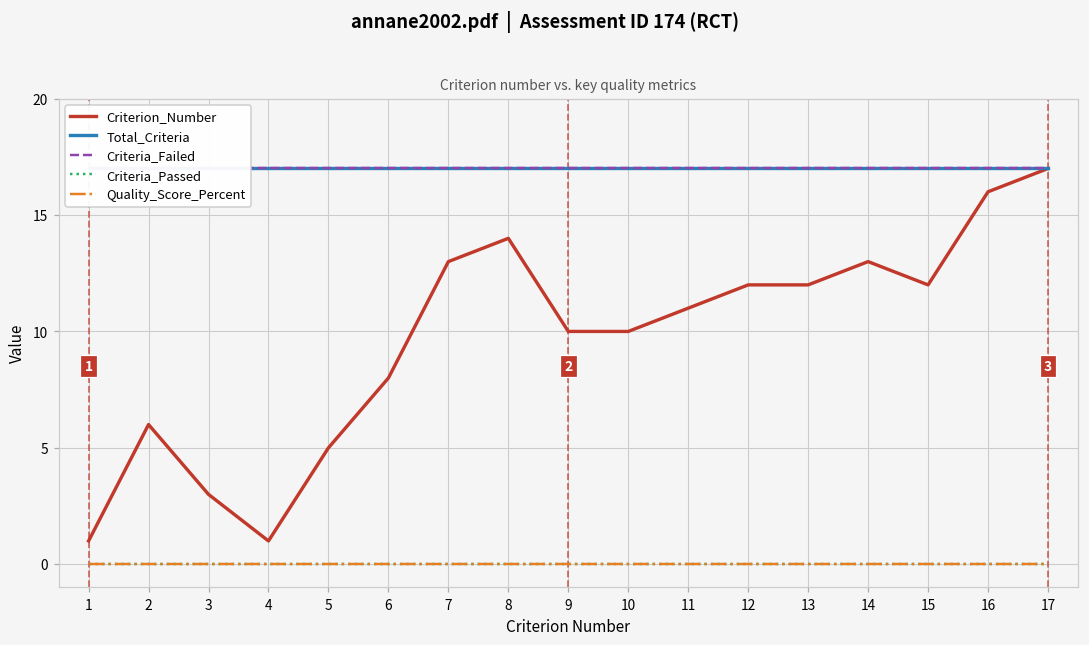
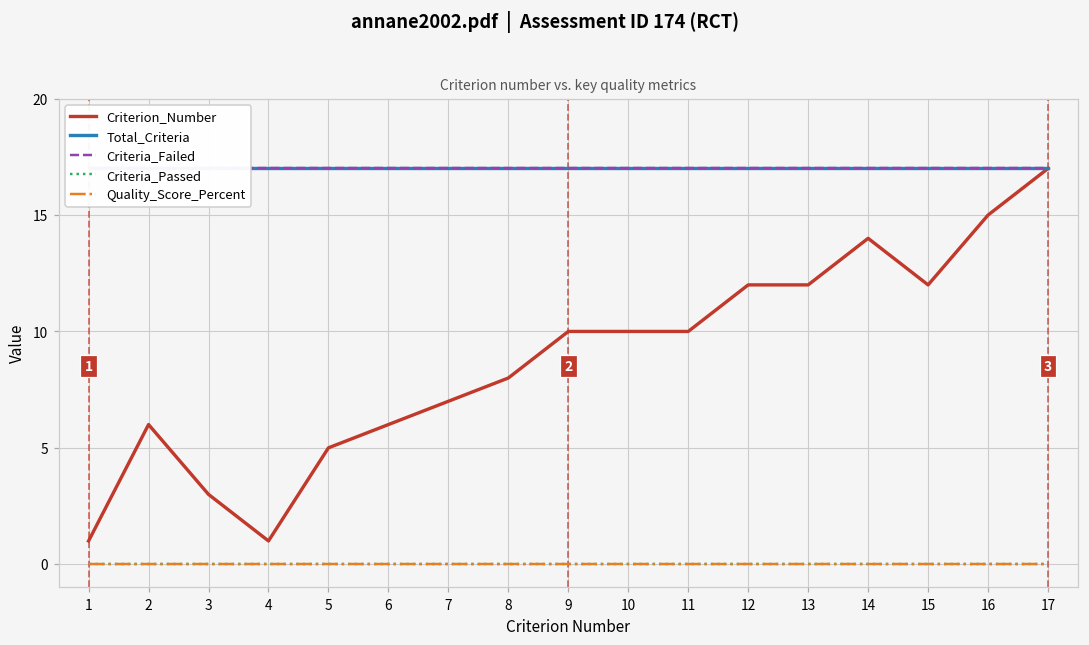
  {
    "Criterion_Number": {
      "1": 1,
      "2": 6,
      "3": 3,
      "4": 1,
      "5": 5,
-     "6": 8,
-     "7": 13,
-     "8": 14,
+     "6": 6,
+     "7": 7,
+     "8": 8,
      "9": 10,
      "10": 10,
-     "11": 11,
+     "11": 10,
      "12": 12,
      "13": 12,
-     "14": 13,
+     "14": 14,
      "15": 12,
-     "16": 16
+     "16": 15
    },
    "Criteria_Failed": {
      "4": 17,
      "5": 17,
      "6": 17,
      "7": 17,
      "8": 17,
      "9": 17,
      "10": 17,
      "11": 17,
      "12": 17,
      "13": 17,
      "14": 17,
      "15": 17,
      "16": 17
    },
    "Quality_Score_Percent": {
      "1": 0,
      "2": 0,
      "3": 0,
      "4": 0,
      "5": 0,
      "6": 0,
      "7": 0,
      "8": 0,
      "9": 0,
      "10": 0,
      "11": 0,
      "12": 0,
      "13": 0,
      "14": 0,
      "15": 0,
      "16": 0,
      "17": 0
    }
  }
